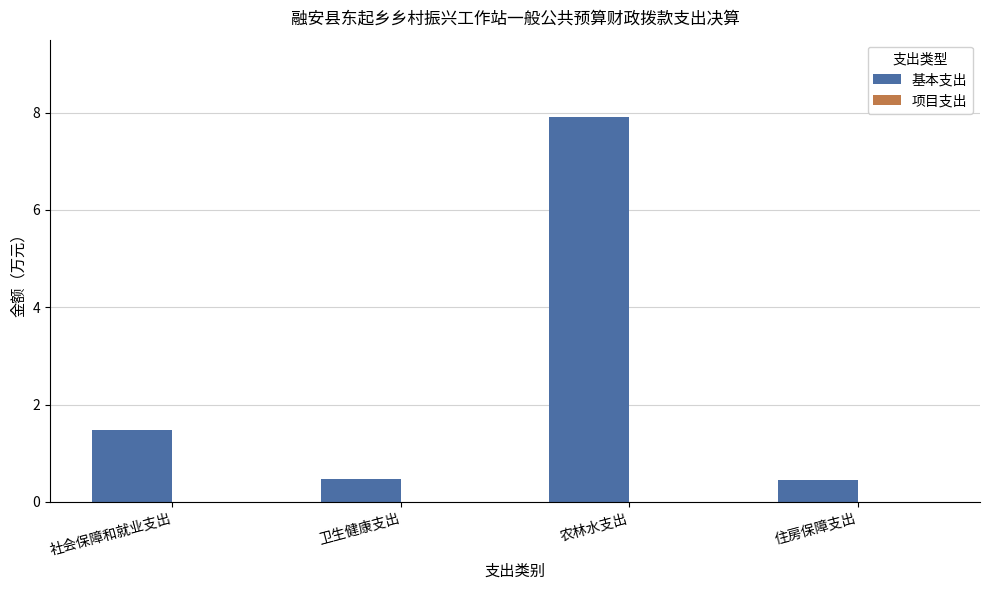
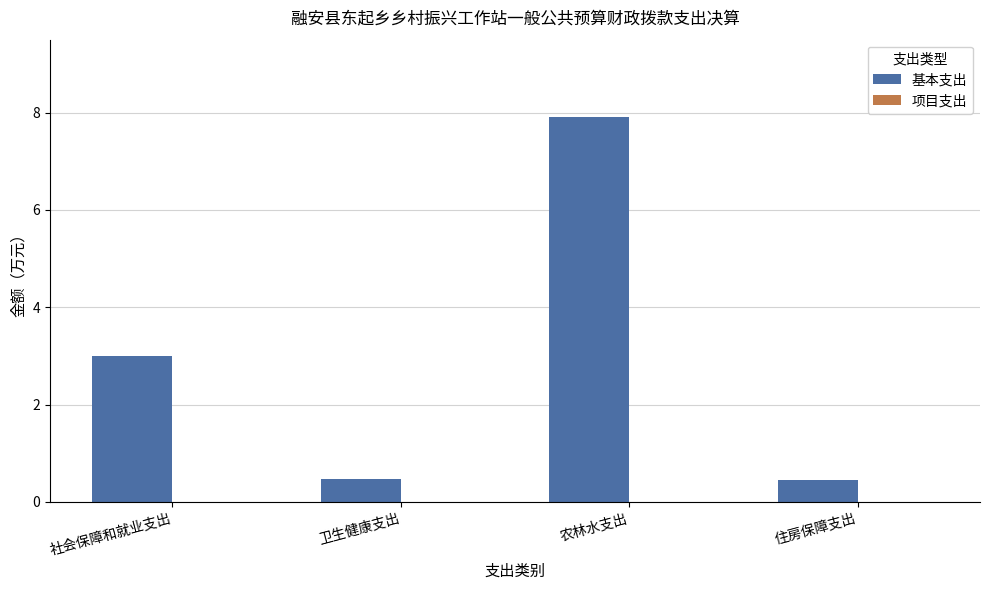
  {
    "基本支出": {
-     "社会保障和就业支出": 1.5,
+     "社会保障和就业支出": 3.0,
      "卫生健康支出": 0.5,
      "农林水支出": 7.9,
      "住房保障支出": 0.4
    },
    "项目支出": {
      "社会保障和就业支出": 0.0,
      "卫生健康支出": 0.0,
      "农林水支出": 0.0,
      "住房保障支出": 0.0
    }
  }
